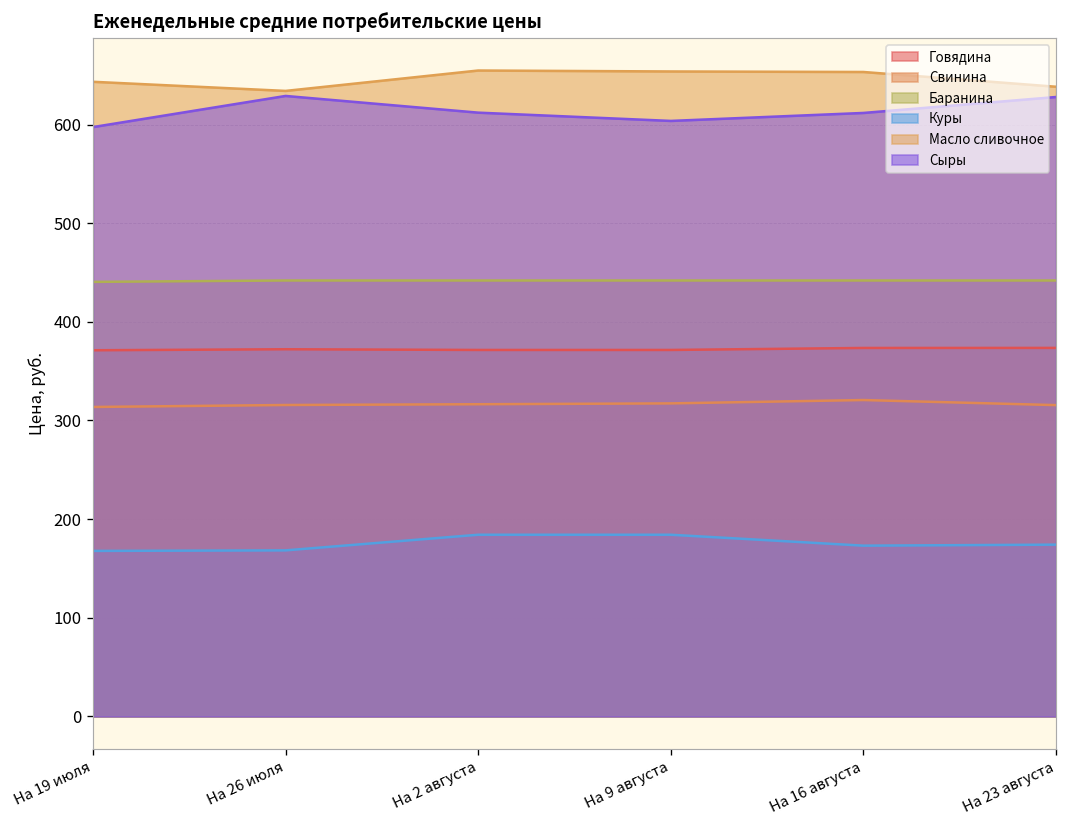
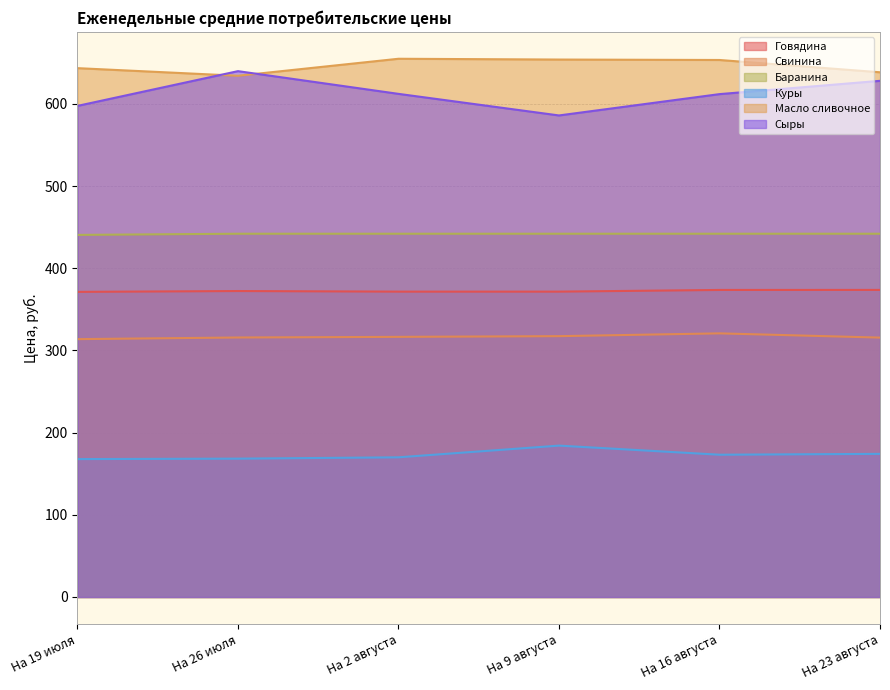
  {
    "Куры": {
      "На 19 июля": 170,
      "На 26 июля": 170,
-     "На 2 августа": 180,
+     "На 2 августа": 170,
      "На 9 августа": 180,
      "На 16 августа": 170,
      "На 23 августа": 170
    },
    "Сыры": {
      "На 19 июля": 600,
-     "На 26 июля": 630,
+     "На 26 июля": 640,
      "На 2 августа": 610,
-     "На 9 августа": 600,
+     "На 9 августа": 590,
      "На 16 августа": 610,
      "На 23 августа": 630
    }
  }
